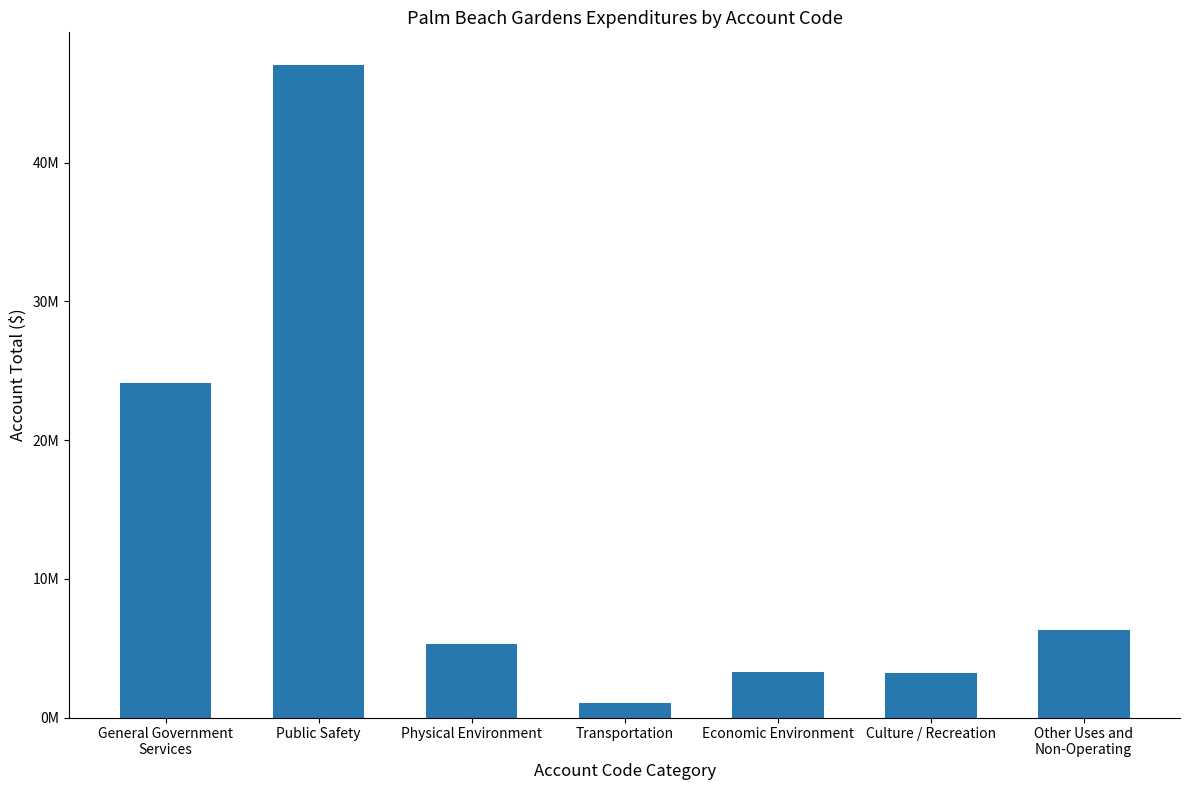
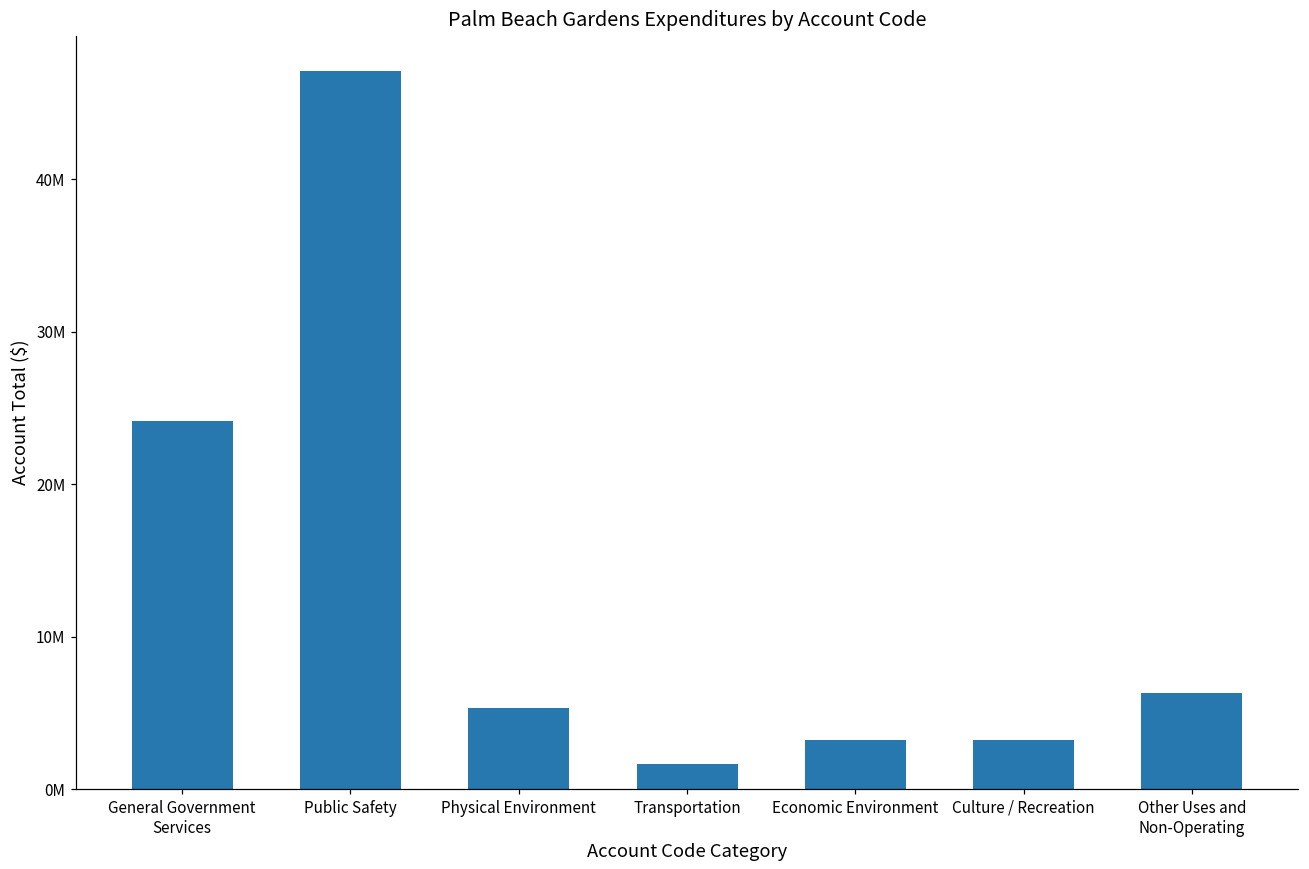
  {
    "General Government Services": 24100000,
    "Public Safety": 47000000,
    "Physical Environment": 5300000,
-   "Transportation": 1000000,
+   "Transportation": 1700000,
    "Economic Environment": 3200000,
    "Culture / Recreation": 3200000,
    "Other Uses and Non-Operating": 6300000
  }
